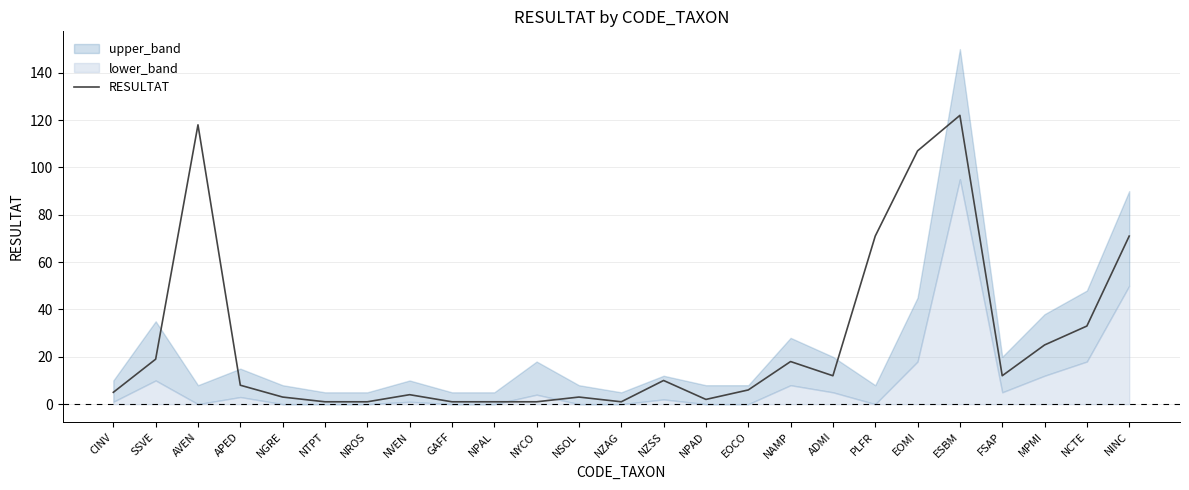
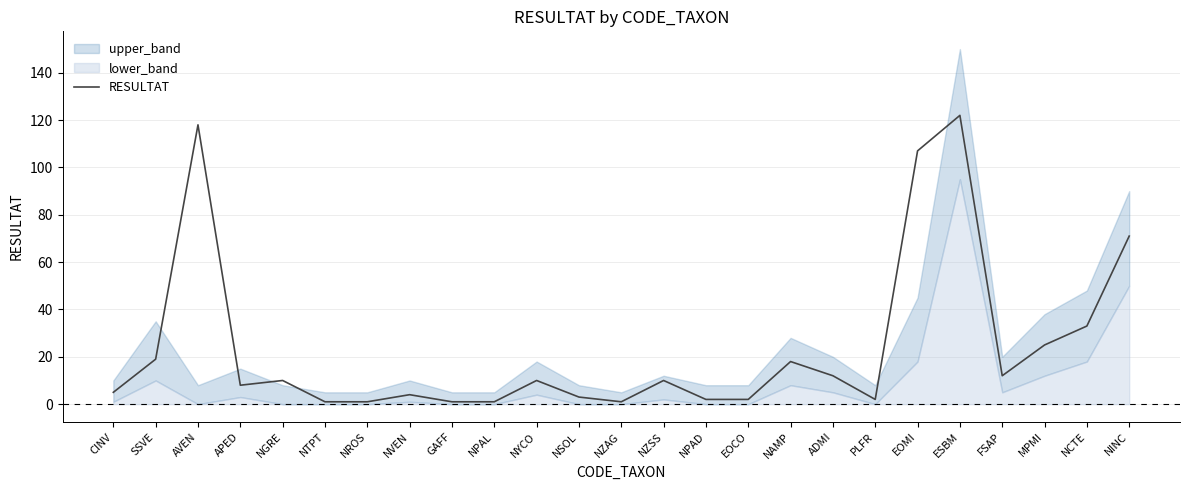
  {
    "RESULTAT": {
      "CINV": 5,
      "SSVE": 19,
      "AVEN": 118,
      "APED": 8,
-     "NGRE": 3,
+     "NGRE": 10,
      "NVEN": 4,
-     "NYCO": 1,
+     "NYCO": 10,
      "NSOL": 3,
      "NZSS": 10,
      "NPAD": 2,
-     "EOCO": 6,
+     "EOCO": 2,
      "NAMP": 18,
      "ADMI": 12,
-     "PLFR": 71,
+     "PLFR": 2,
      "EOMI": 107,
      "ESBM": 122,
      "FSAP": 12,
      "MPMI": 25,
      "NCTE": 33,
      "NINC": 71
    }
  }
